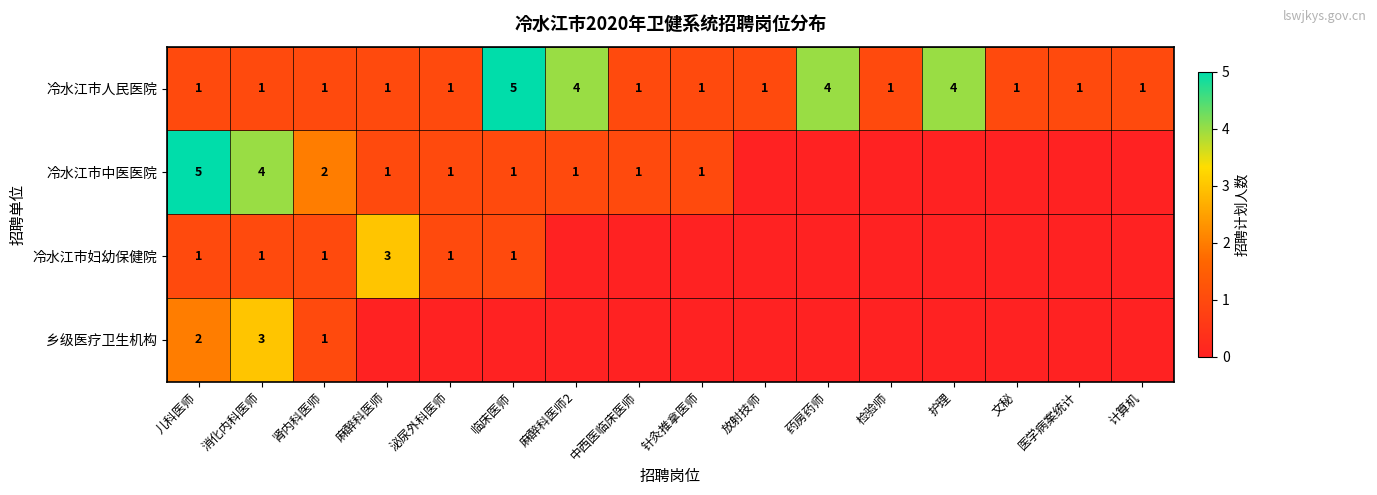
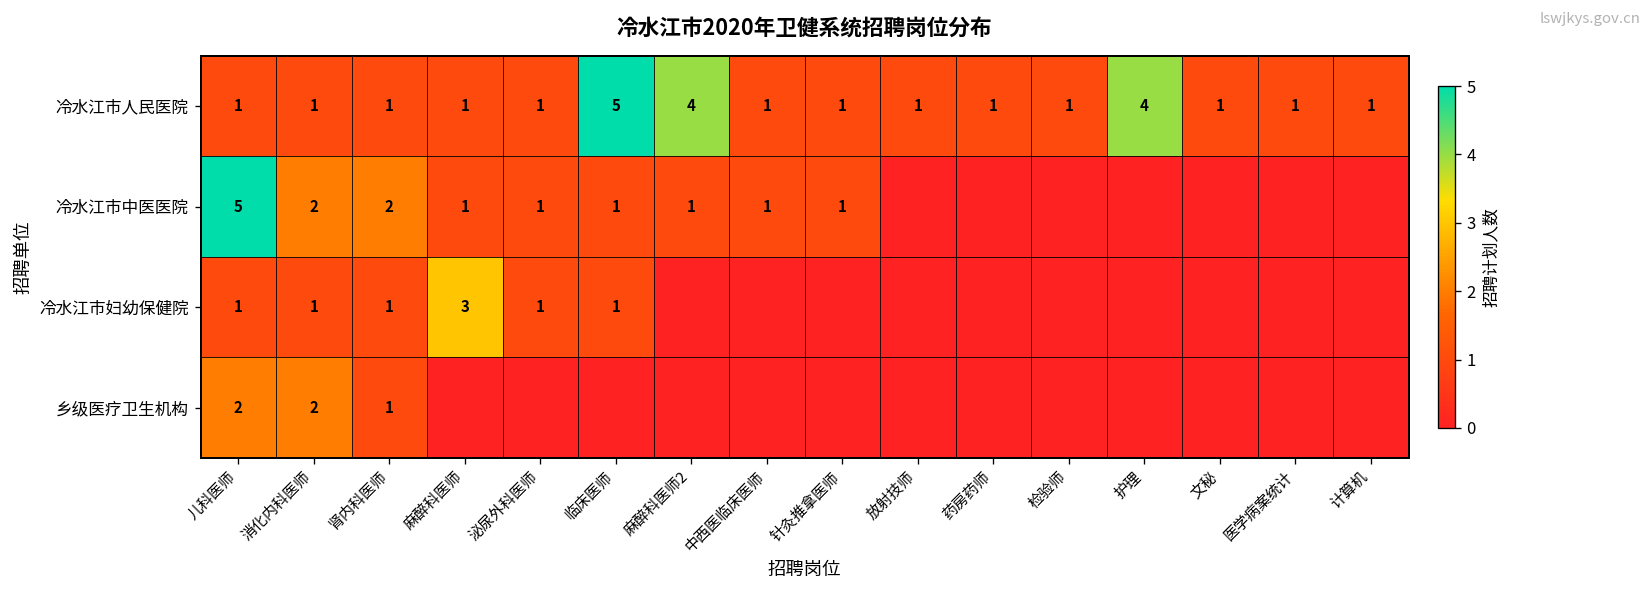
  {
    "冷水江市人民医院": {
      "儿科医师": 1,
      "消化内科医师": 1,
      "肾内科医师": 1,
      "麻醉科医师": 1,
      "泌尿外科医师": 1,
      "临床医师": 5,
      "麻醉科医师2": 4,
      "中西医临床医师": 1,
      "针灸推拿医师": 1,
      "放射技师": 1,
-     "药房药师": 4,
+     "药房药师": 1,
      "检验师": 1,
      "护理": 4,
      "文秘": 1,
      "医学病案统计": 1,
      "计算机": 1
    },
    "冷水江市中医医院": {
      "儿科医师": 5,
-     "消化内科医师": 4,
+     "消化内科医师": 2,
      "肾内科医师": 2,
      "麻醉科医师": 1,
      "泌尿外科医师": 1,
      "临床医师": 1,
      "麻醉科医师2": 1,
      "中西医临床医师": 1,
      "针灸推拿医师": 1
    },
    "冷水江市妇幼保健院": {
      "儿科医师": 1,
      "消化内科医师": 1,
      "肾内科医师": 1,
      "麻醉科医师": 3,
      "泌尿外科医师": 1,
      "临床医师": 1
    },
    "乡级医疗卫生机构": {
      "儿科医师": 2,
-     "消化内科医师": 3,
+     "消化内科医师": 2,
      "肾内科医师": 1
    }
  }
